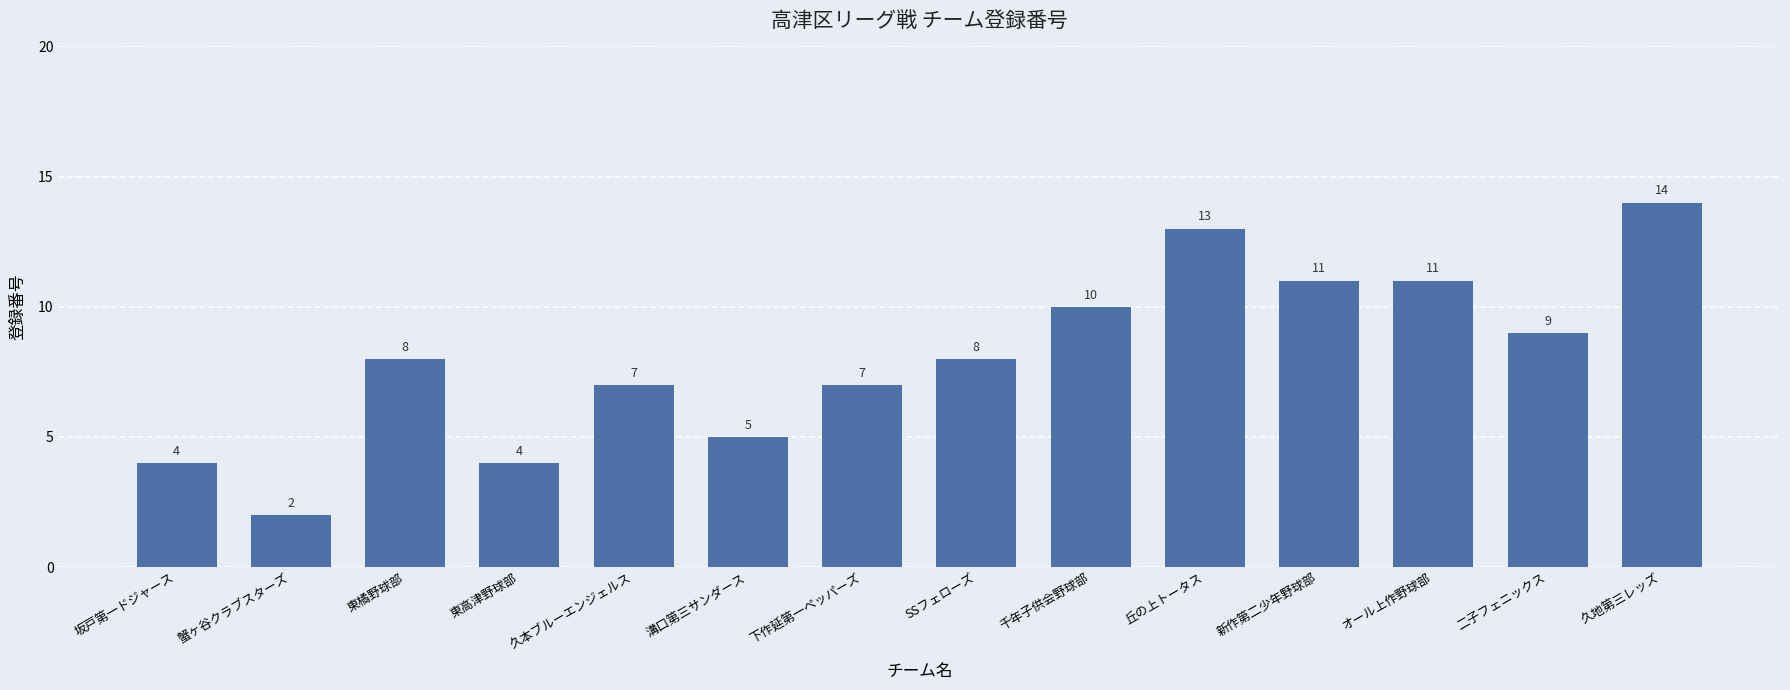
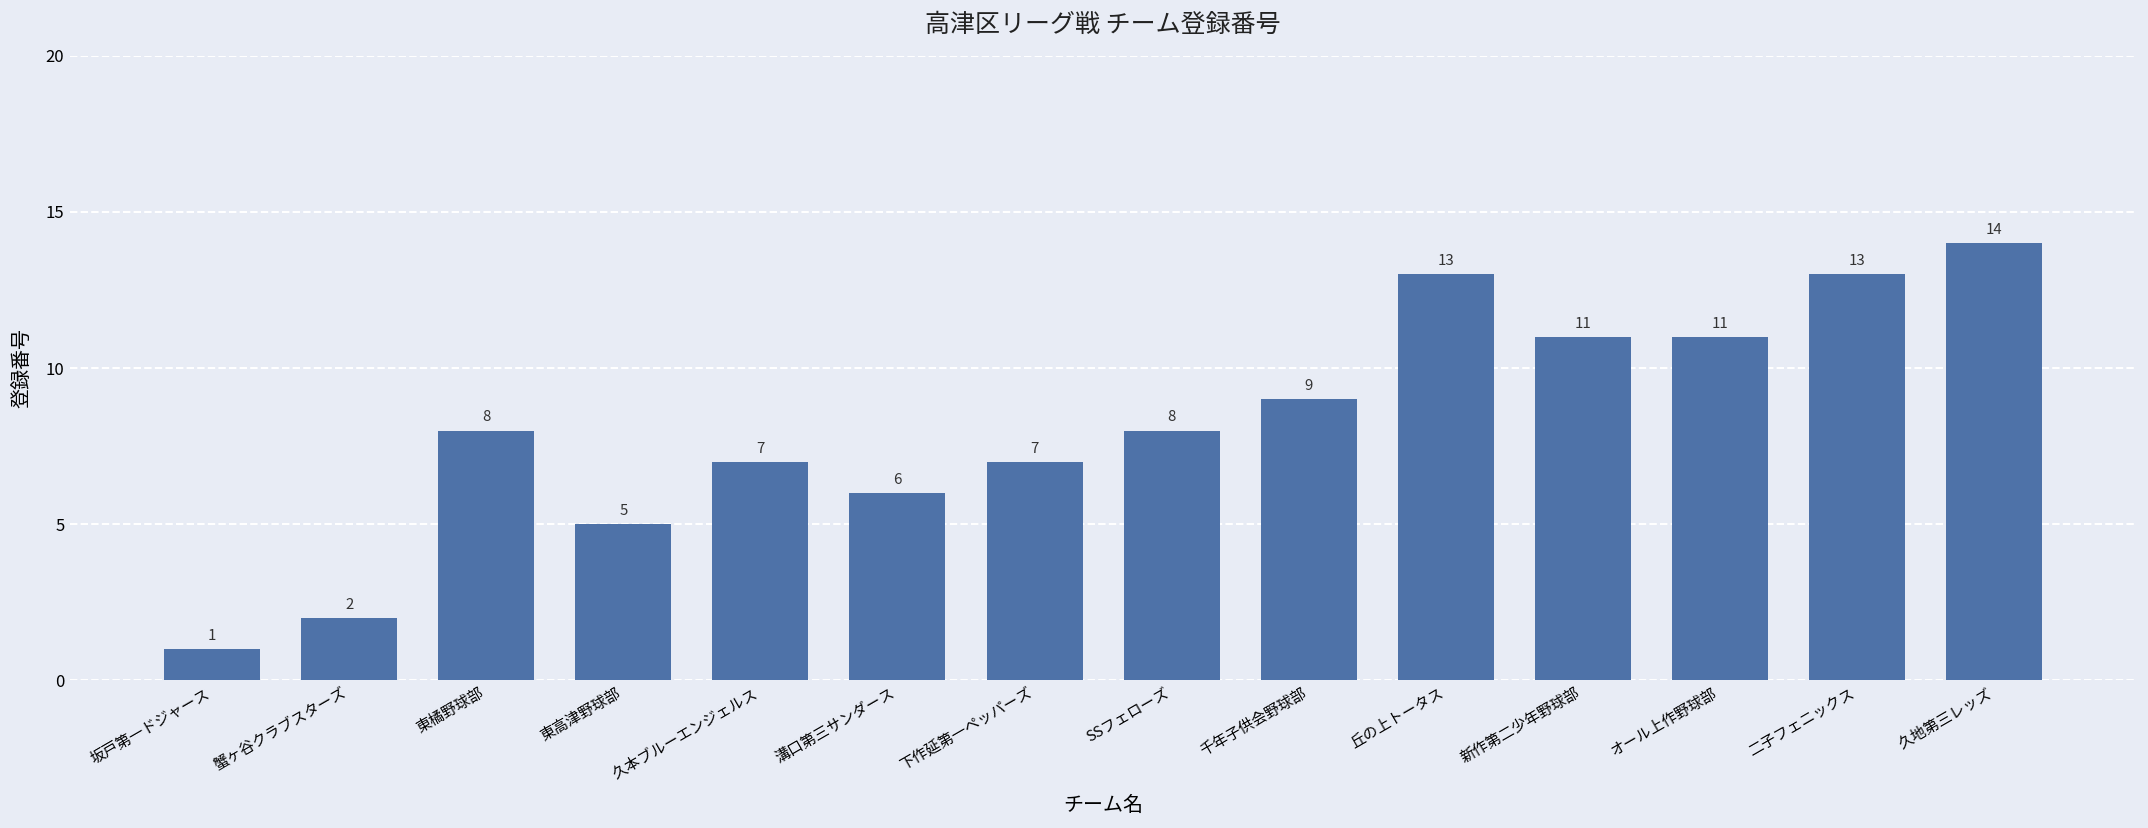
  {
-   "坂戸第一ドジャース": 4,
+   "坂戸第一ドジャース": 1,
    "蟹ヶ谷クラブスターズ": 2,
    "東橘野球部": 8,
-   "東高津野球部": 4,
+   "東高津野球部": 5,
    "久本ブルーエンジェルス": 7,
-   "溝口第三サンダース": 5,
+   "溝口第三サンダース": 6,
    "下作延第一ペッパーズ": 7,
    "SSフェローズ": 8,
-   "千年子供会野球部": 10,
+   "千年子供会野球部": 9,
    "丘の上トータス": 13,
    "新作第二少年野球部": 11,
    "オール上作野球部": 11,
-   "二子フェニックス": 9,
+   "二子フェニックス": 13,
    "久地第三レッズ": 14
  }
